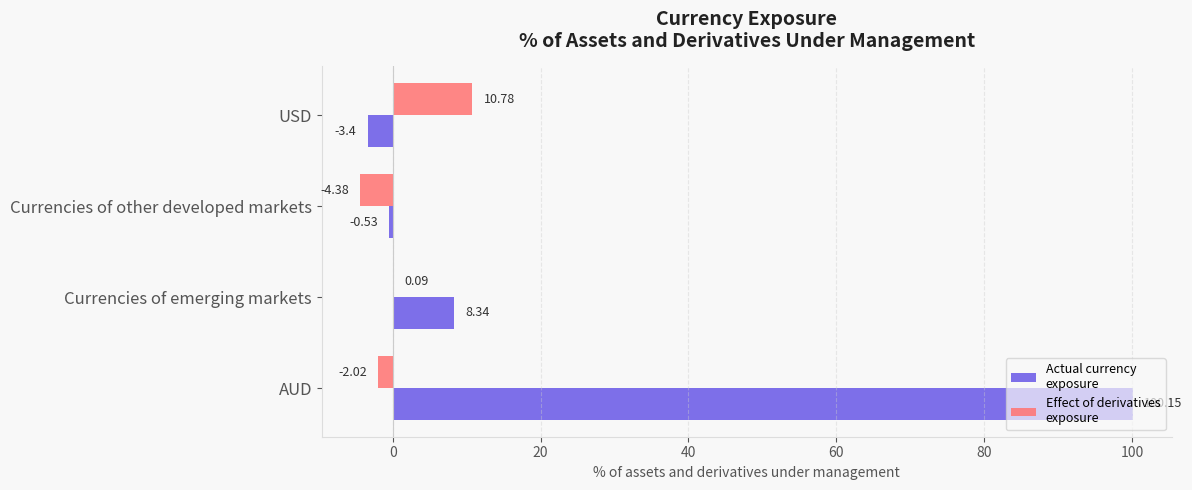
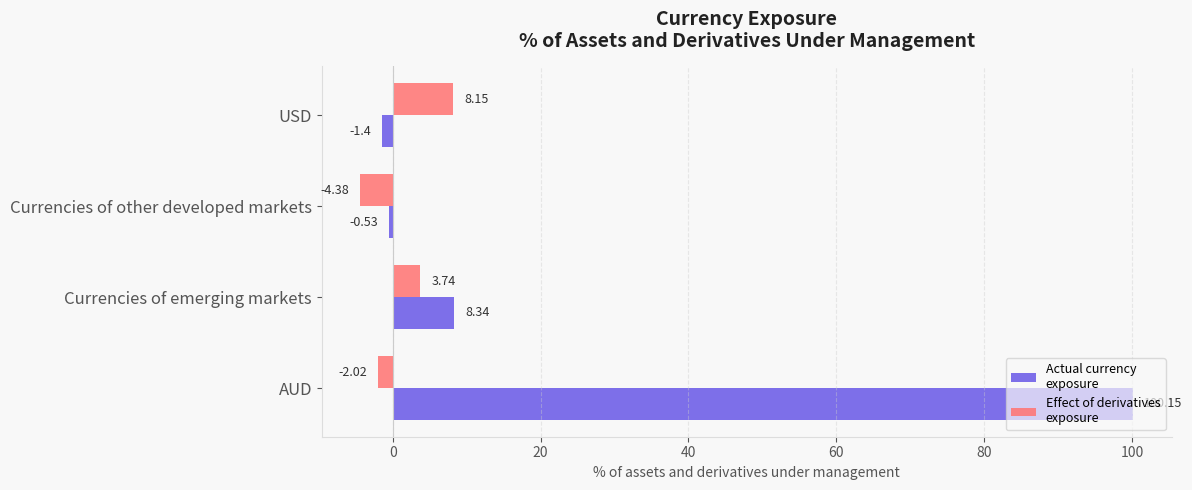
  {
    "Actual currency exposure": {
-     "USD": -3.4,
+     "USD": -1.4,
      "Currencies of other developed markets": -0.53,
      "Currencies of emerging markets": 8.34
    },
    "Effect of derivatives exposure": {
-     "USD": 10.78,
+     "USD": 8.15,
      "Currencies of other developed markets": -4.38,
-     "Currencies of emerging markets": 0.09,
+     "Currencies of emerging markets": 3.74,
      "AUD": -2.02
    }
  }
